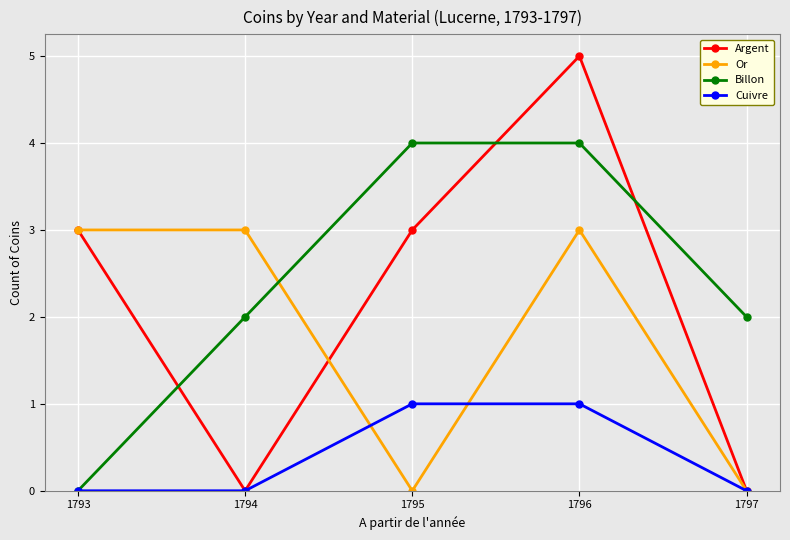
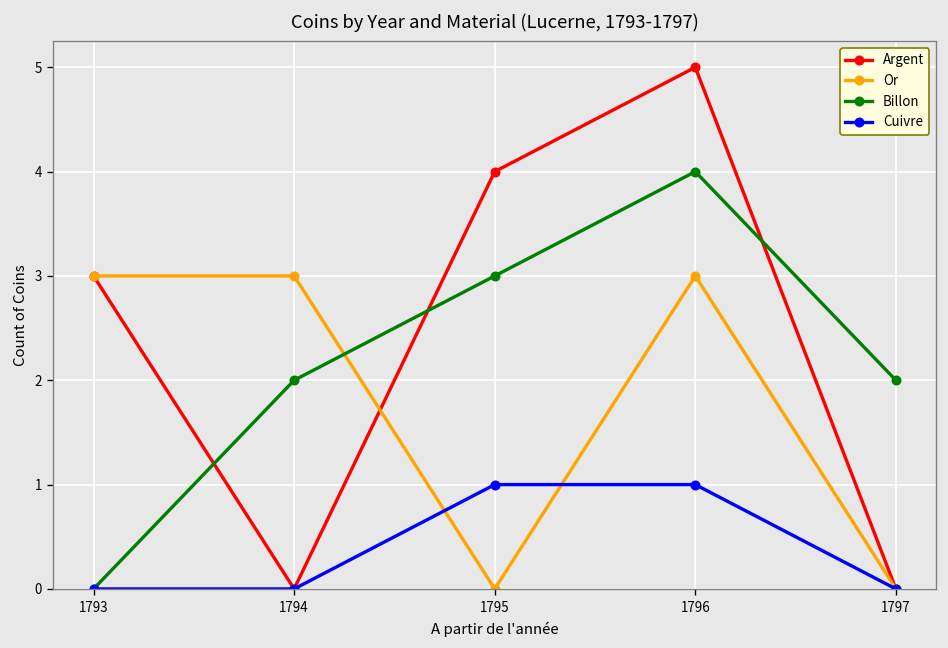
  {
    "Argent": {
-     "1795": 3,
+     "1795": 4,
      "1796": 5
    },
    "Or": {
      "1794": 3,
      "1795": 0,
      "1796": 3
    },
    "Billon": {
      "1794": 2,
-     "1795": 4,
+     "1795": 3,
      "1796": 4,
      "1797": 2
    },
    "Cuivre": {
      "1795": 1,
      "1796": 1
    }
  }
